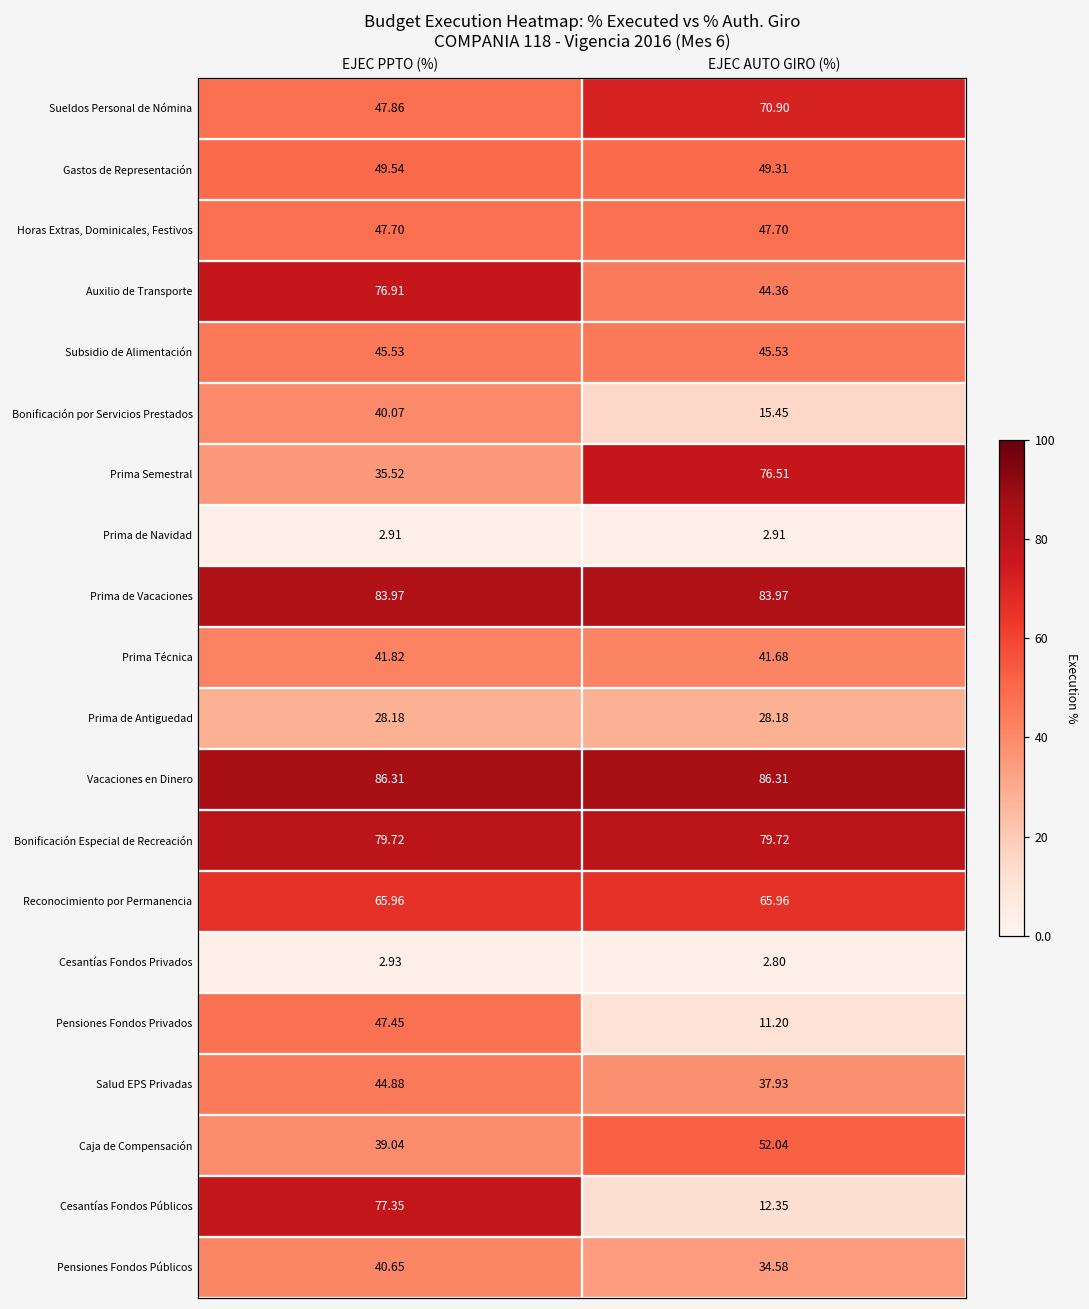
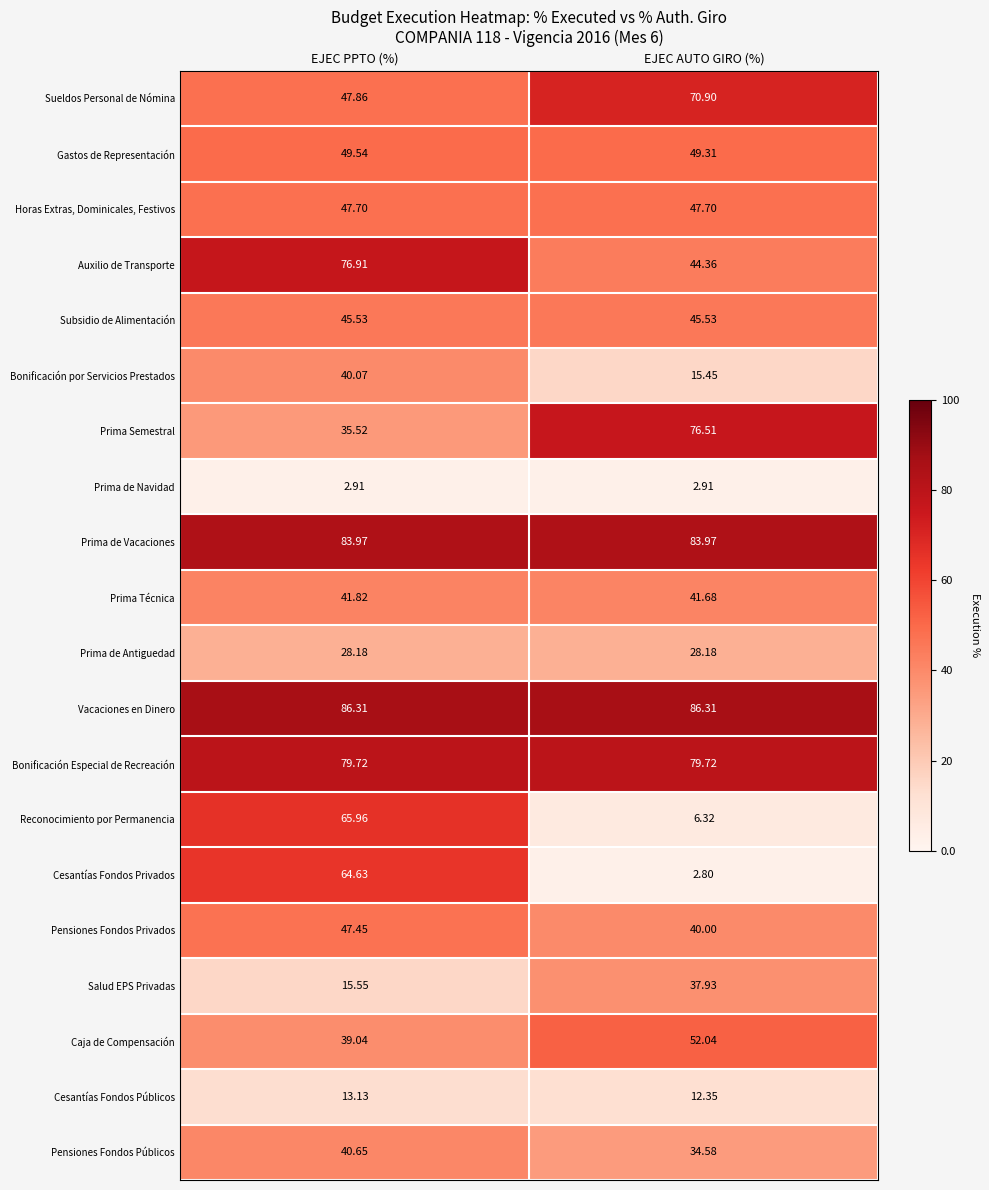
  {
    "Sueldos Personal de Nómina": {
      "EJEC PPTO (%)": 47.86,
      "EJEC AUTO GIRO (%)": 70.90
    },
    "Gastos de Representación": {
      "EJEC PPTO (%)": 49.54,
      "EJEC AUTO GIRO (%)": 49.31
    },
    "Horas Extras, Dominicales, Festivos": {
      "EJEC PPTO (%)": 47.70,
      "EJEC AUTO GIRO (%)": 47.70
    },
    "Auxilio de Transporte": {
      "EJEC PPTO (%)": 76.91,
      "EJEC AUTO GIRO (%)": 44.36
    },
    "Subsidio de Alimentación": {
      "EJEC PPTO (%)": 45.53,
      "EJEC AUTO GIRO (%)": 45.53
    },
    "Bonificación por Servicios Prestados": {
      "EJEC PPTO (%)": 40.07,
      "EJEC AUTO GIRO (%)": 15.45
    },
    "Prima Semestral": {
      "EJEC PPTO (%)": 35.52,
      "EJEC AUTO GIRO (%)": 76.51
    },
    "Prima de Navidad": {
      "EJEC PPTO (%)": 2.91,
      "EJEC AUTO GIRO (%)": 2.91
    },
    "Prima de Vacaciones": {
      "EJEC PPTO (%)": 83.97,
      "EJEC AUTO GIRO (%)": 83.97
    },
    "Prima Técnica": {
      "EJEC PPTO (%)": 41.82,
      "EJEC AUTO GIRO (%)": 41.68
    },
    "Prima de Antiguedad": {
      "EJEC PPTO (%)": 28.18,
      "EJEC AUTO GIRO (%)": 28.18
    },
    "Vacaciones en Dinero": {
      "EJEC PPTO (%)": 86.31,
      "EJEC AUTO GIRO (%)": 86.31
    },
    "Bonificación Especial de Recreación": {
      "EJEC PPTO (%)": 79.72,
      "EJEC AUTO GIRO (%)": 79.72
    },
    "Reconocimiento por Permanencia": {
      "EJEC PPTO (%)": 65.96,
-     "EJEC AUTO GIRO (%)": 65.96
+     "EJEC AUTO GIRO (%)": 6.32
    },
    "Cesantías Fondos Privados": {
-     "EJEC PPTO (%)": 2.93,
+     "EJEC PPTO (%)": 64.63,
      "EJEC AUTO GIRO (%)": 2.80
    },
    "Pensiones Fondos Privados": {
      "EJEC PPTO (%)": 47.45,
-     "EJEC AUTO GIRO (%)": 11.20
+     "EJEC AUTO GIRO (%)": 40.00
    },
    "Salud EPS Privadas": {
-     "EJEC PPTO (%)": 44.88,
+     "EJEC PPTO (%)": 15.55,
      "EJEC AUTO GIRO (%)": 37.93
    },
    "Caja de Compensación": {
      "EJEC PPTO (%)": 39.04,
      "EJEC AUTO GIRO (%)": 52.04
    },
    "Cesantías Fondos Públicos": {
-     "EJEC PPTO (%)": 77.35,
+     "EJEC PPTO (%)": 13.13,
      "EJEC AUTO GIRO (%)": 12.35
    },
    "Pensiones Fondos Públicos": {
      "EJEC PPTO (%)": 40.65,
      "EJEC AUTO GIRO (%)": 34.58
    }
  }
